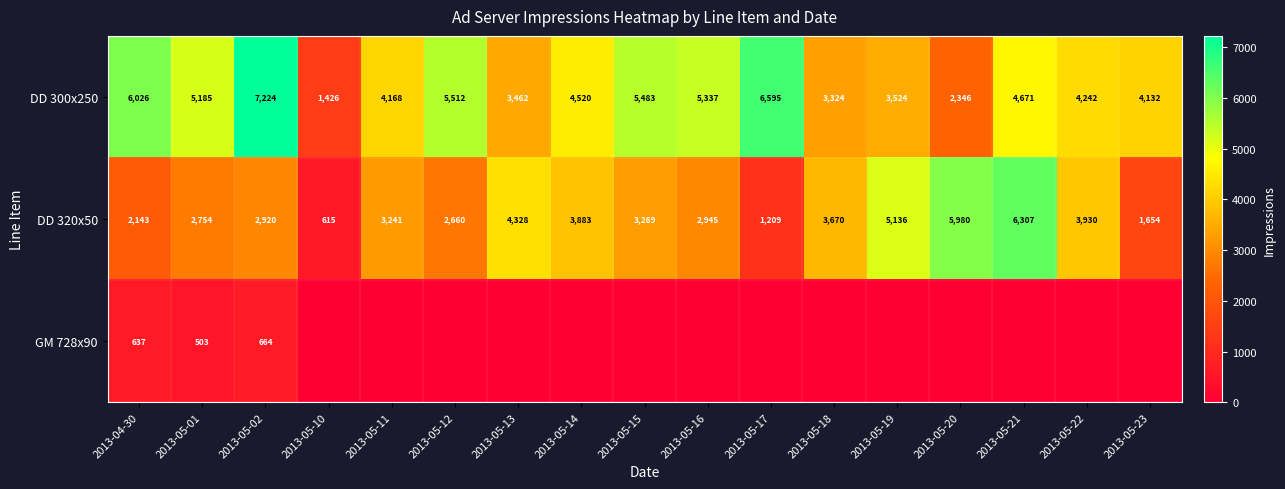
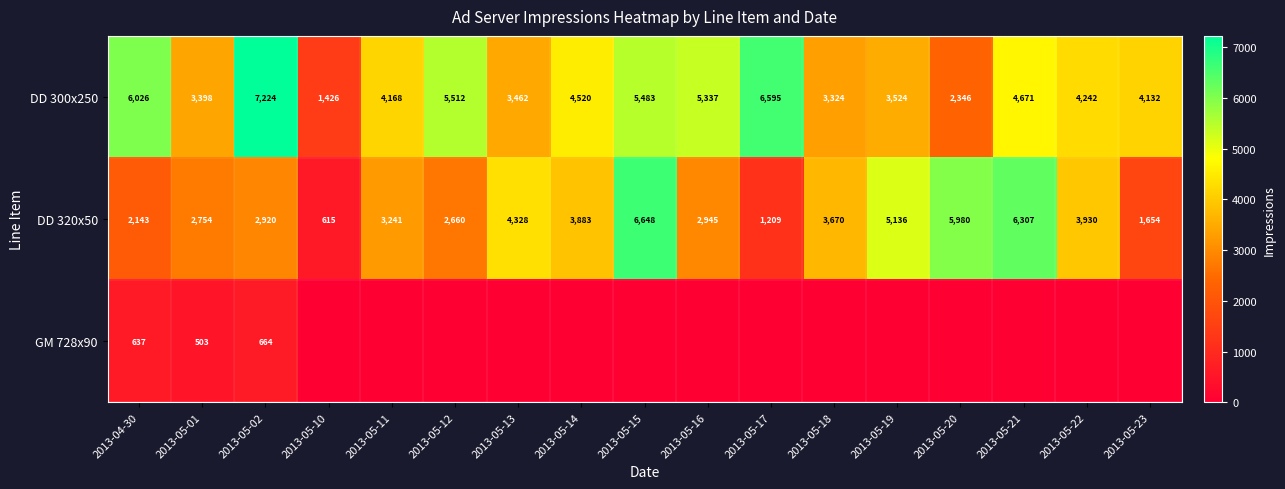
  {
    "DD 300x250": {
      "2013-04-30": "6,026",
-     "2013-05-01": "5,185",
+     "2013-05-01": "3,398",
      "2013-05-02": "7,224",
      "2013-05-10": "1,426",
      "2013-05-11": "4,168",
      "2013-05-12": "5,512",
      "2013-05-13": "3,462",
      "2013-05-14": "4,520",
      "2013-05-15": "5,483",
      "2013-05-16": "5,337",
      "2013-05-17": "6,595",
      "2013-05-18": "3,324",
      "2013-05-19": "3,524",
      "2013-05-20": "2,346",
      "2013-05-21": "4,671",
      "2013-05-22": "4,242",
      "2013-05-23": "4,132"
    },
    "DD 320x50": {
      "2013-04-30": "2,143",
      "2013-05-01": "2,754",
      "2013-05-02": "2,920",
      "2013-05-10": "615",
      "2013-05-11": "3,241",
      "2013-05-12": "2,660",
      "2013-05-13": "4,328",
      "2013-05-14": "3,883",
-     "2013-05-15": "3,269",
+     "2013-05-15": "6,648",
      "2013-05-16": "2,945",
      "2013-05-17": "1,209",
      "2013-05-18": "3,670",
      "2013-05-19": "5,136",
      "2013-05-20": "5,980",
      "2013-05-21": "6,307",
      "2013-05-22": "3,930",
      "2013-05-23": "1,654"
    },
    "GM 728x90": {
      "2013-04-30": "637",
      "2013-05-01": "503",
      "2013-05-02": "664"
    }
  }
